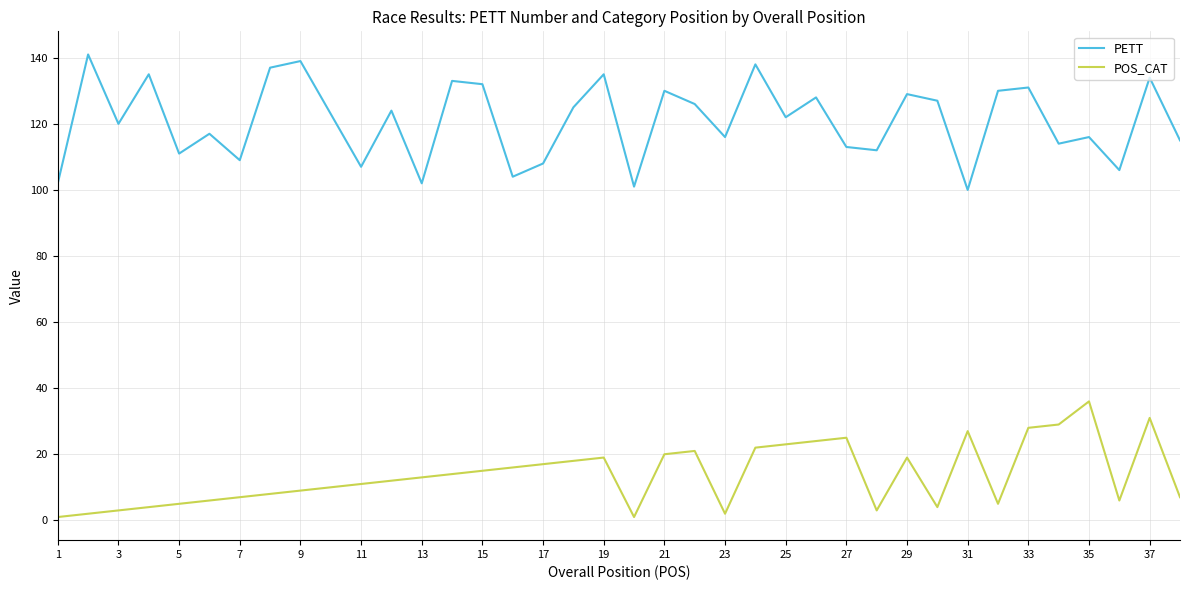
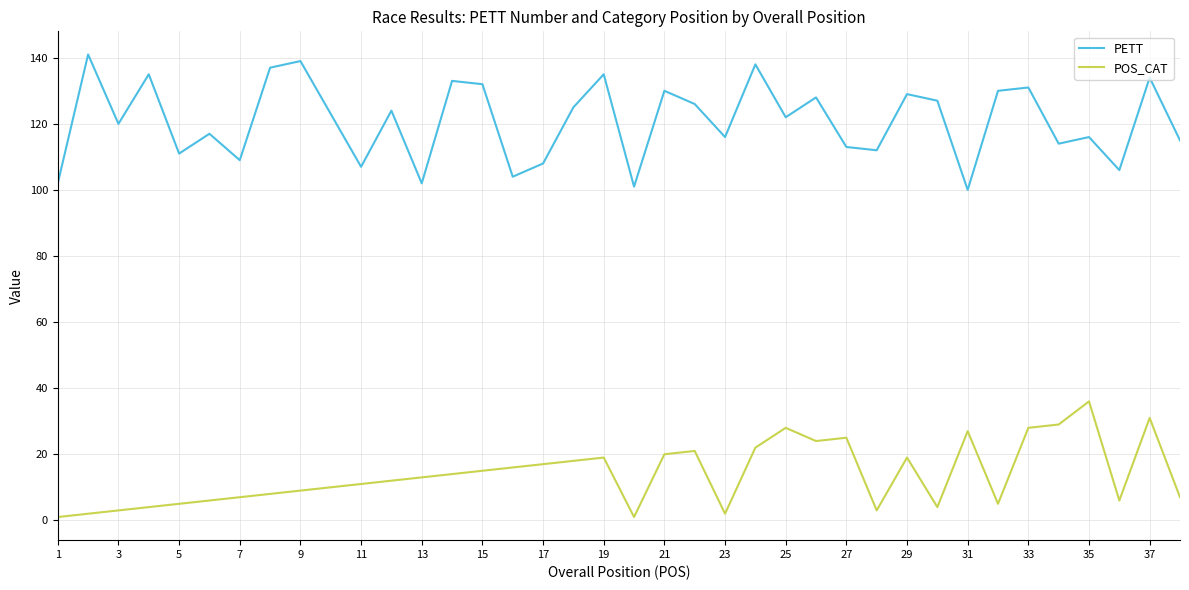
  {
    "PETT": {
      "1": 102,
      "3": 120,
      "5": 111,
      "7": 109,
      "9": 139,
      "11": 107,
      "13": 102,
      "15": 132,
      "17": 108,
      "19": 135,
      "21": 130,
      "23": 116,
      "25": 122,
      "27": 113,
      "29": 129,
      "31": 100,
      "33": 131,
      "35": 116
    },
    "POS_CAT": {
      "1": 1,
      "3": 3,
      "5": 5,
      "7": 7,
      "9": 9,
      "11": 11,
      "13": 13,
      "15": 15,
      "17": 17,
      "19": 19,
      "21": 20,
      "23": 2,
-     "25": 23,
+     "25": 28,
      "27": 25,
      "29": 19,
      "31": 27,
      "33": 28,
      "35": 36,
      "37": 31
    }
  }
